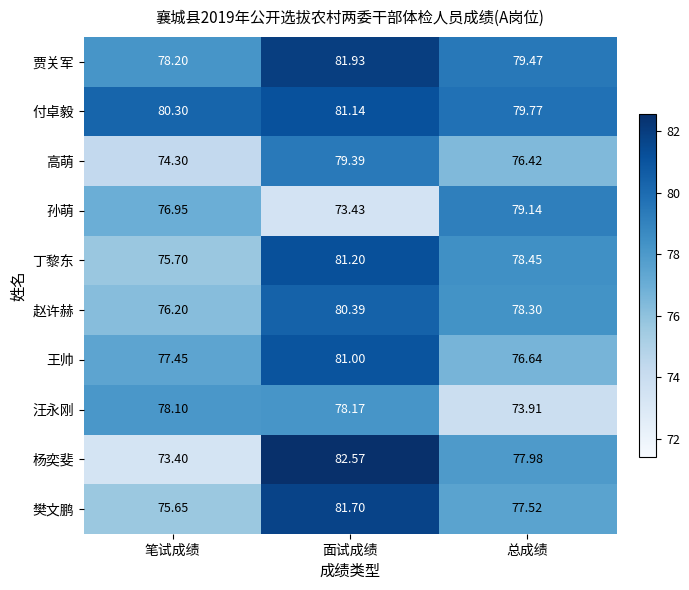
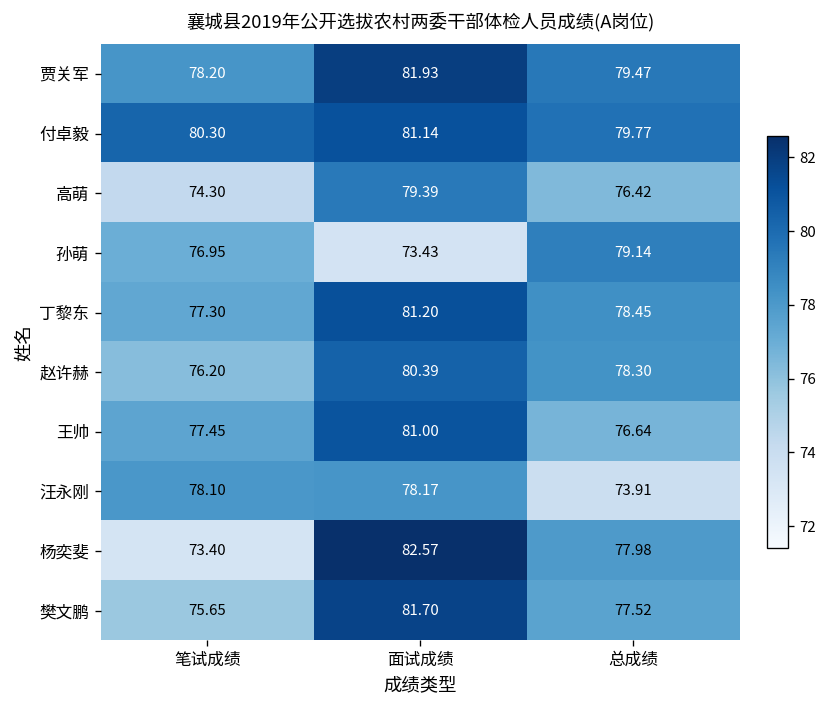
  {
    "贾关军": {
      "笔试成绩": 78.20,
      "面试成绩": 81.93,
      "总成绩": 79.47
    },
    "付卓毅": {
      "笔试成绩": 80.30,
      "面试成绩": 81.14,
      "总成绩": 79.77
    },
    "高萌": {
      "笔试成绩": 74.30,
      "面试成绩": 79.39,
      "总成绩": 76.42
    },
    "孙萌": {
      "笔试成绩": 76.95,
      "面试成绩": 73.43,
      "总成绩": 79.14
    },
    "丁黎东": {
-     "笔试成绩": 75.70,
+     "笔试成绩": 77.30,
      "面试成绩": 81.20,
      "总成绩": 78.45
    },
    "赵许赫": {
      "笔试成绩": 76.20,
      "面试成绩": 80.39,
      "总成绩": 78.30
    },
    "王帅": {
      "笔试成绩": 77.45,
      "面试成绩": 81.00,
      "总成绩": 76.64
    },
    "汪永刚": {
      "笔试成绩": 78.10,
      "面试成绩": 78.17,
      "总成绩": 73.91
    },
    "杨奕斐": {
      "笔试成绩": 73.40,
      "面试成绩": 82.57,
      "总成绩": 77.98
    },
    "樊文鹏": {
      "笔试成绩": 75.65,
      "面试成绩": 81.70,
      "总成绩": 77.52
    }
  }
